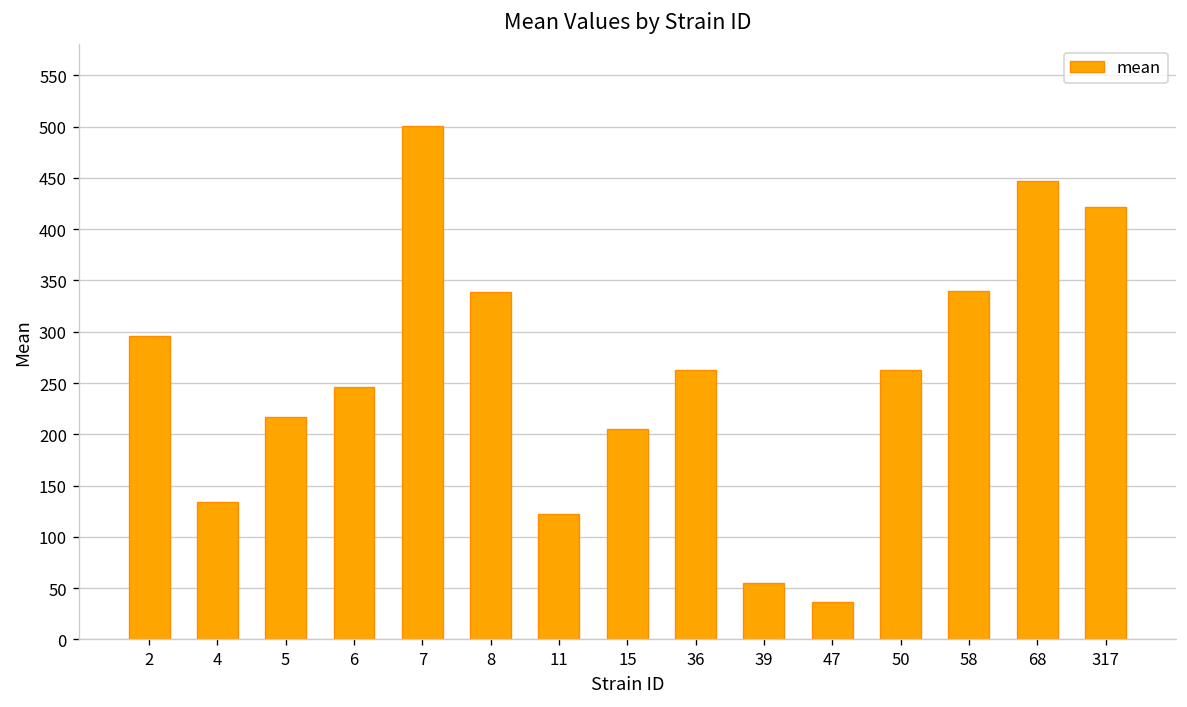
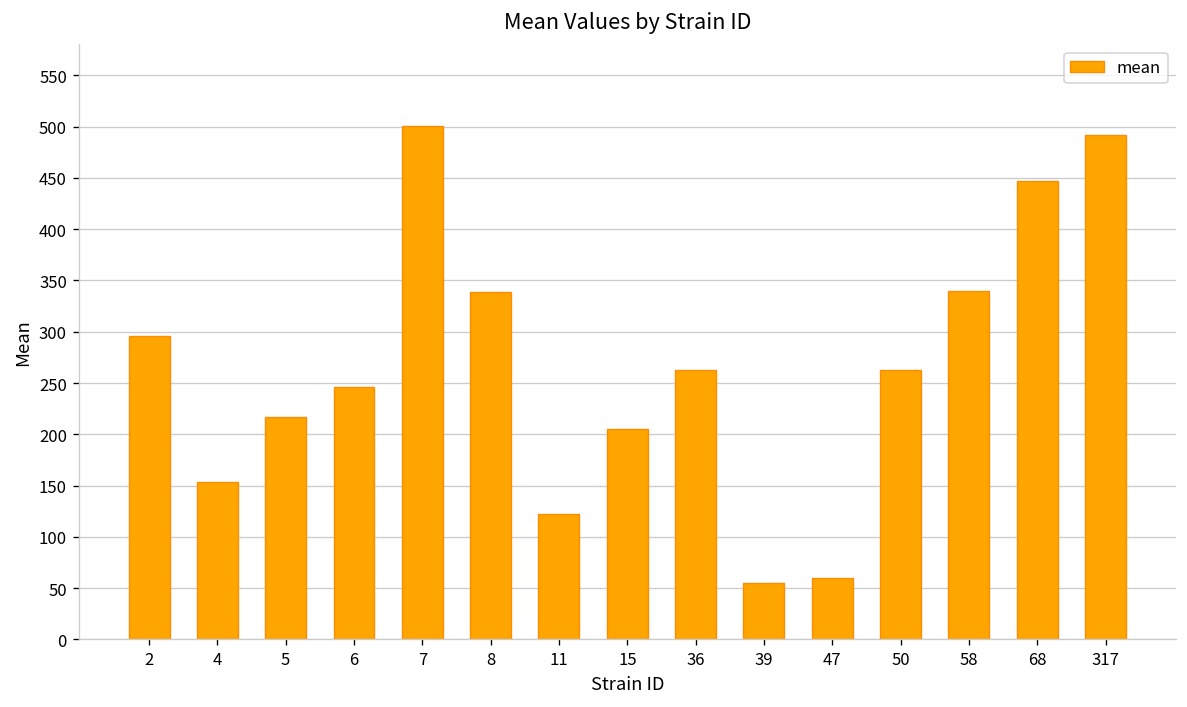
  {
    "2": 300,
-   "4": 130,
+   "4": 150,
    "5": 220,
    "6": 250,
    "7": 500,
    "8": 340,
    "11": 120,
    "15": 210,
    "36": 260,
    "39": 60,
-   "47": 40,
+   "47": 60,
    "50": 260,
    "58": 340,
    "68": 450,
-   "317": 420
+   "317": 490
  }
